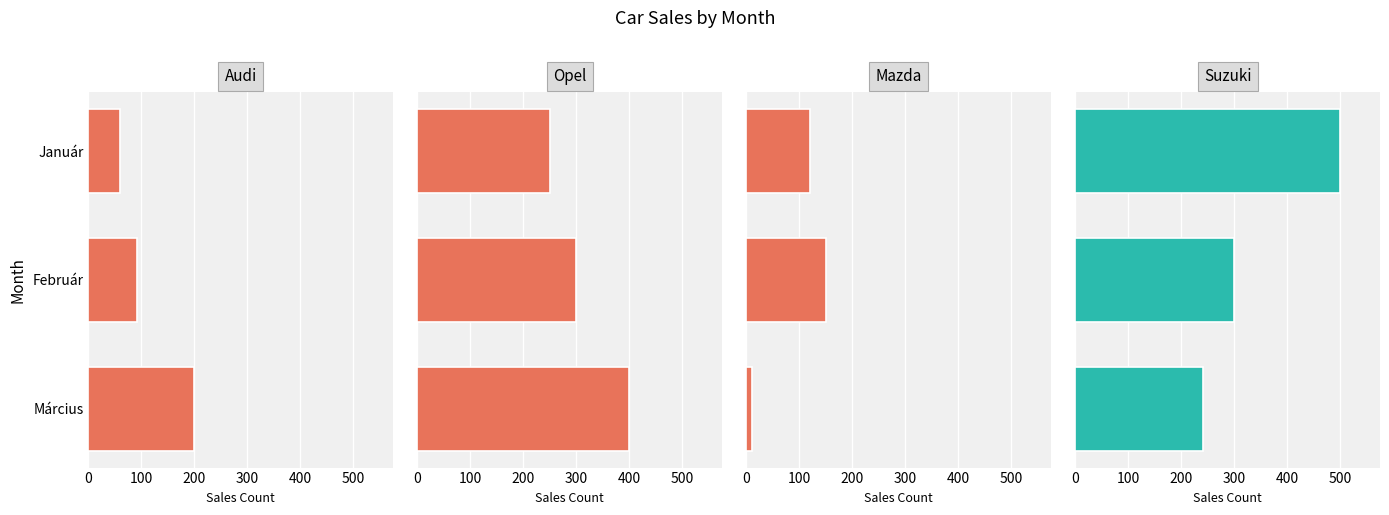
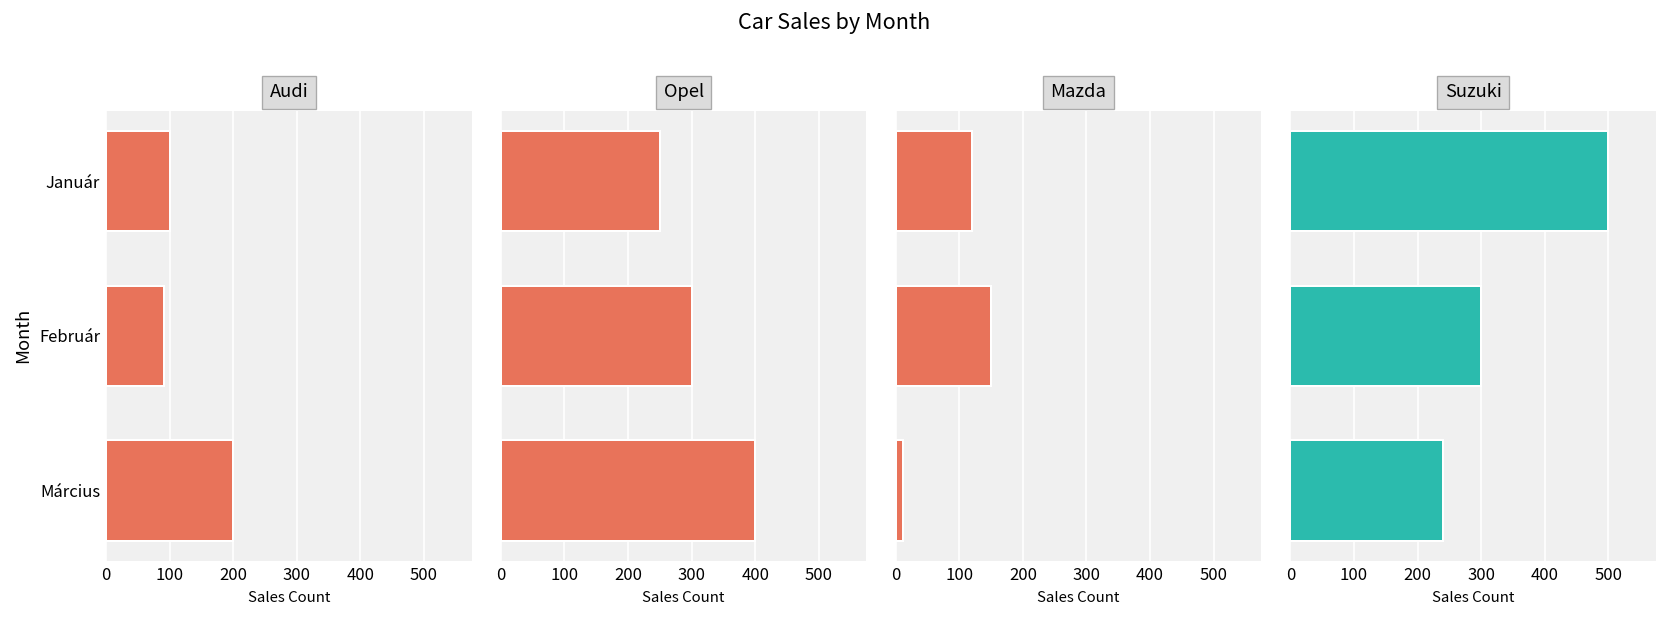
  {
    "Audi": {
-     "Január": 60,
+     "Január": 100,
      "Február": 90,
      "Március": 200
    }
  }
